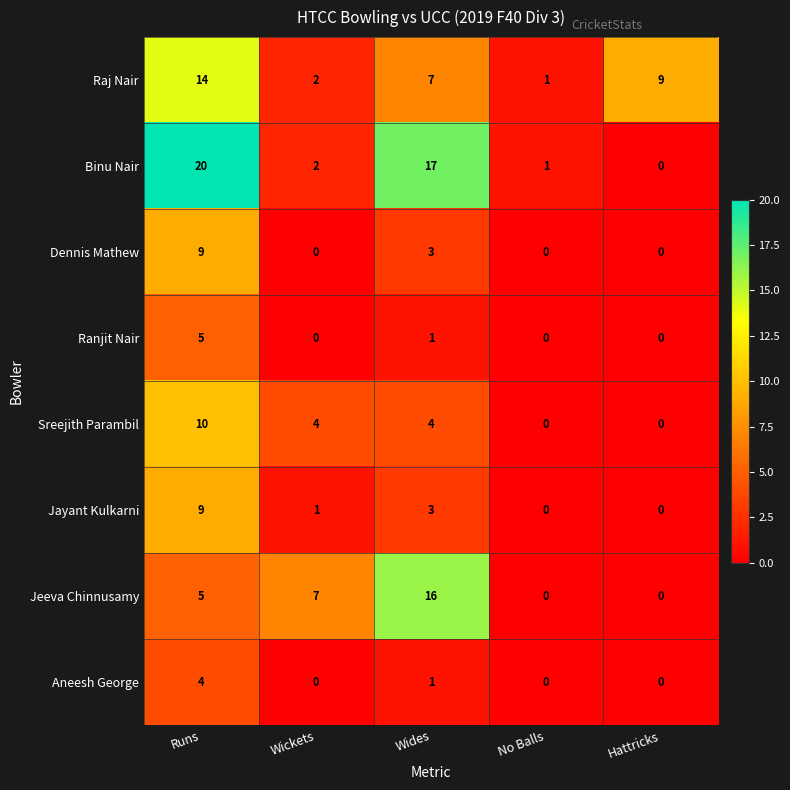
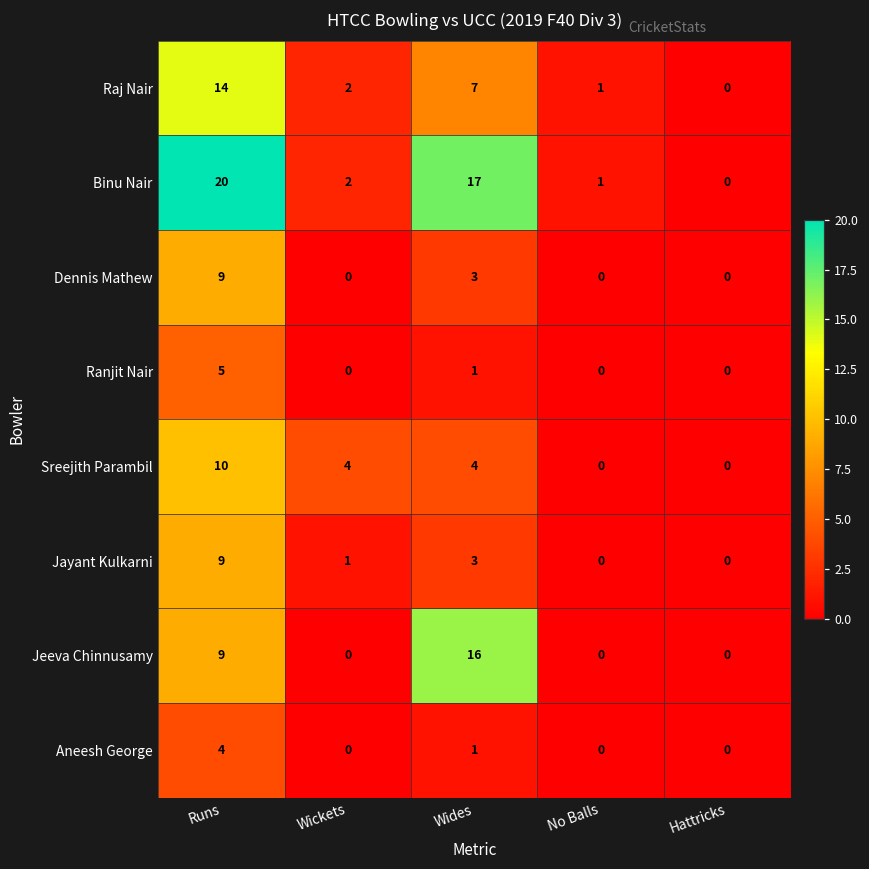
  {
    "Raj Nair": {
      "Runs": 14,
      "Wickets": 2,
      "Wides": 7,
      "No Balls": 1,
-     "Hattricks": 9
+     "Hattricks": 0
    },
    "Binu Nair": {
      "Runs": 20,
      "Wickets": 2,
      "Wides": 17,
      "No Balls": 1,
      "Hattricks": 0
    },
    "Dennis Mathew": {
      "Runs": 9,
      "Wickets": 0,
      "Wides": 3,
      "No Balls": 0,
      "Hattricks": 0
    },
    "Ranjit Nair": {
      "Runs": 5,
      "Wickets": 0,
      "Wides": 1,
      "No Balls": 0,
      "Hattricks": 0
    },
    "Sreejith Parambil": {
      "Runs": 10,
      "Wickets": 4,
      "Wides": 4,
      "No Balls": 0,
      "Hattricks": 0
    },
    "Jayant Kulkarni": {
      "Runs": 9,
      "Wickets": 1,
      "Wides": 3,
      "No Balls": 0,
      "Hattricks": 0
    },
    "Jeeva Chinnusamy": {
-     "Runs": 5,
-     "Wickets": 7,
+     "Runs": 9,
+     "Wickets": 0,
      "Wides": 16,
      "No Balls": 0,
      "Hattricks": 0
    },
    "Aneesh George": {
      "Runs": 4,
      "Wickets": 0,
      "Wides": 1,
      "No Balls": 0,
      "Hattricks": 0
    }
  }
